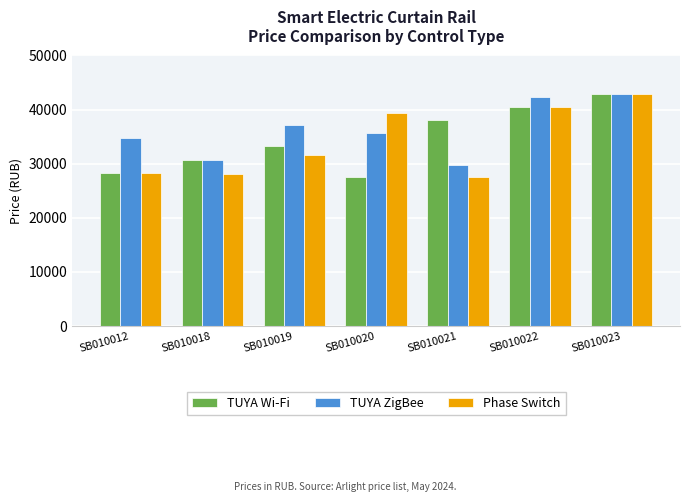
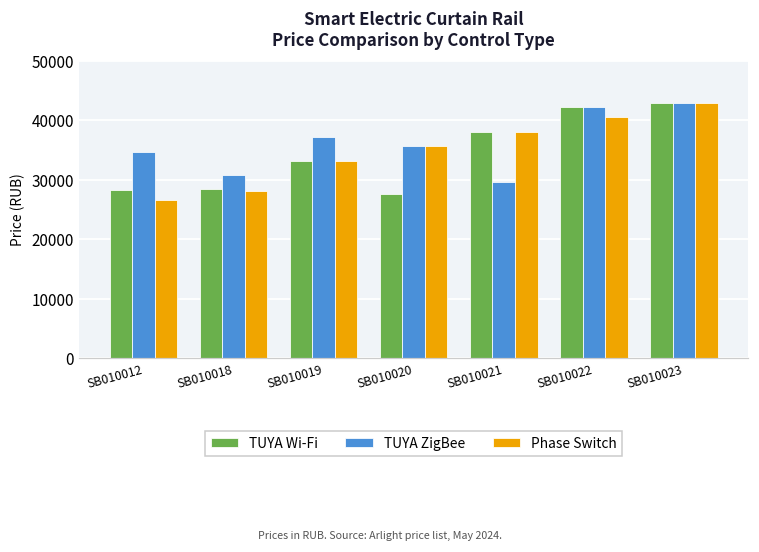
  {
    "TUYA Wi-Fi": {
      "SB010012": 28000,
-     "SB010018": 31000,
+     "SB010018": 28000,
      "SB010019": 33000,
      "SB010020": 28000,
      "SB010021": 38000,
-     "SB010022": 40000,
+     "SB010022": 42000,
      "SB010023": 43000
    },
    "TUYA ZigBee": {
      "SB010012": 35000,
      "SB010018": 31000,
      "SB010019": 37000,
      "SB010020": 36000,
      "SB010021": 30000,
      "SB010022": 42000,
      "SB010023": 43000
    },
    "Phase Switch": {
-     "SB010012": 28000,
+     "SB010012": 27000,
      "SB010018": 28000,
-     "SB010019": 32000,
-     "SB010020": 39000,
-     "SB010021": 28000,
+     "SB010019": 33000,
+     "SB010020": 36000,
+     "SB010021": 38000,
      "SB010022": 40000,
      "SB010023": 43000
    }
  }
